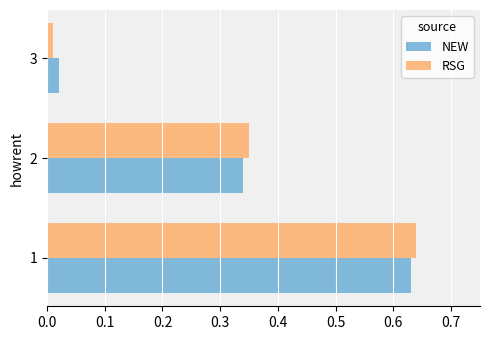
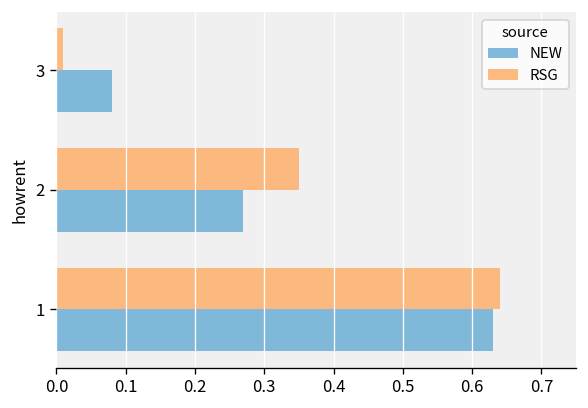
  {
    "NEW": {
-     "3": 0.02,
-     "2": 0.34,
+     "3": 0.08,
+     "2": 0.27,
      "1": 0.63
    },
    "RSG": {
      "3": 0.01,
      "2": 0.35,
      "1": 0.64
    }
  }
